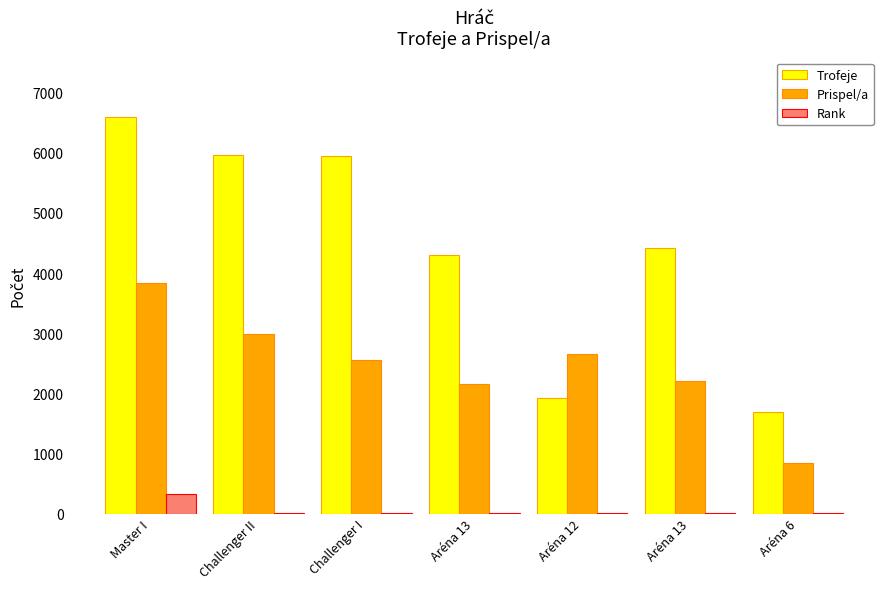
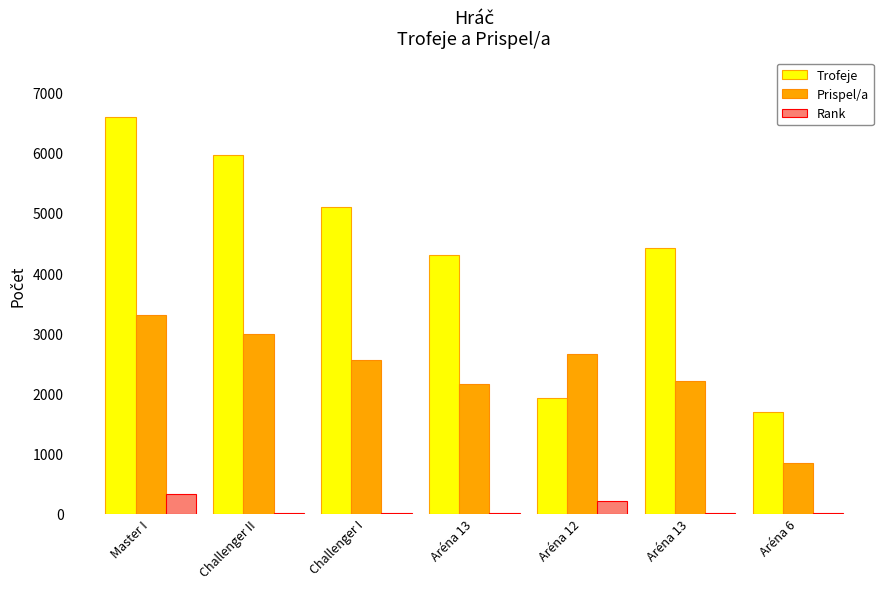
  {
    "Trofeje": {
      "Master I": 6600,
      "Challenger II": 6000,
-     "Challenger I": 5900,
+     "Challenger I": 5100,
      "Aréna 12": 1900,
      "Aréna 6": 1700
    },
    "Prispel/a": {
-     "Master I": 3800,
+     "Master I": 3300,
      "Challenger II": 3000,
      "Challenger I": 2600,
      "Aréna 12": 2700,
      "Aréna 6": 800
    },
    "Rank": {
      "Master I": 300,
-     "Aréna 12": 0
+     "Aréna 12": 200
    }
  }
